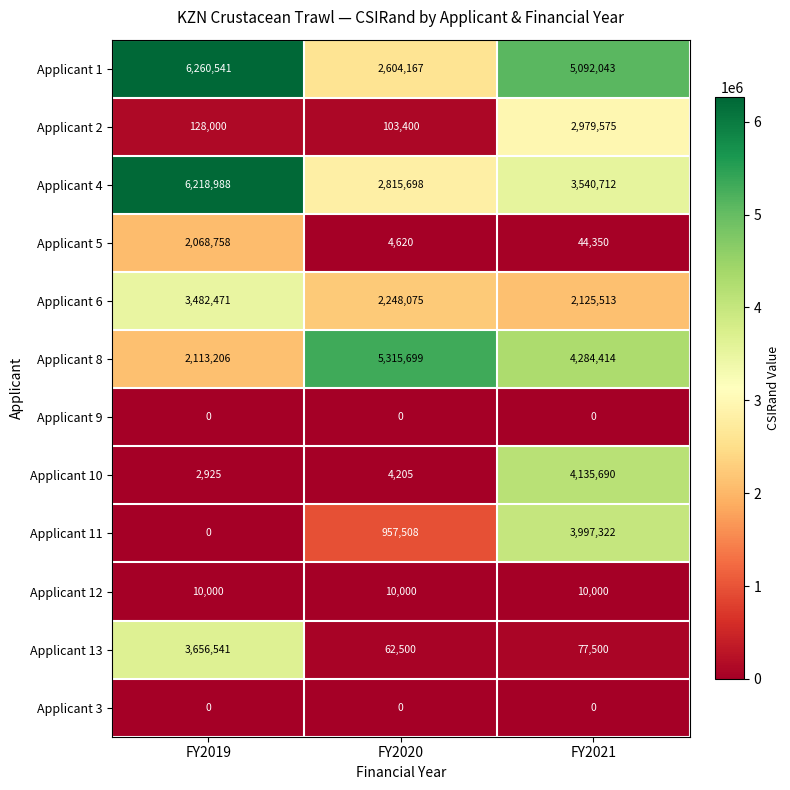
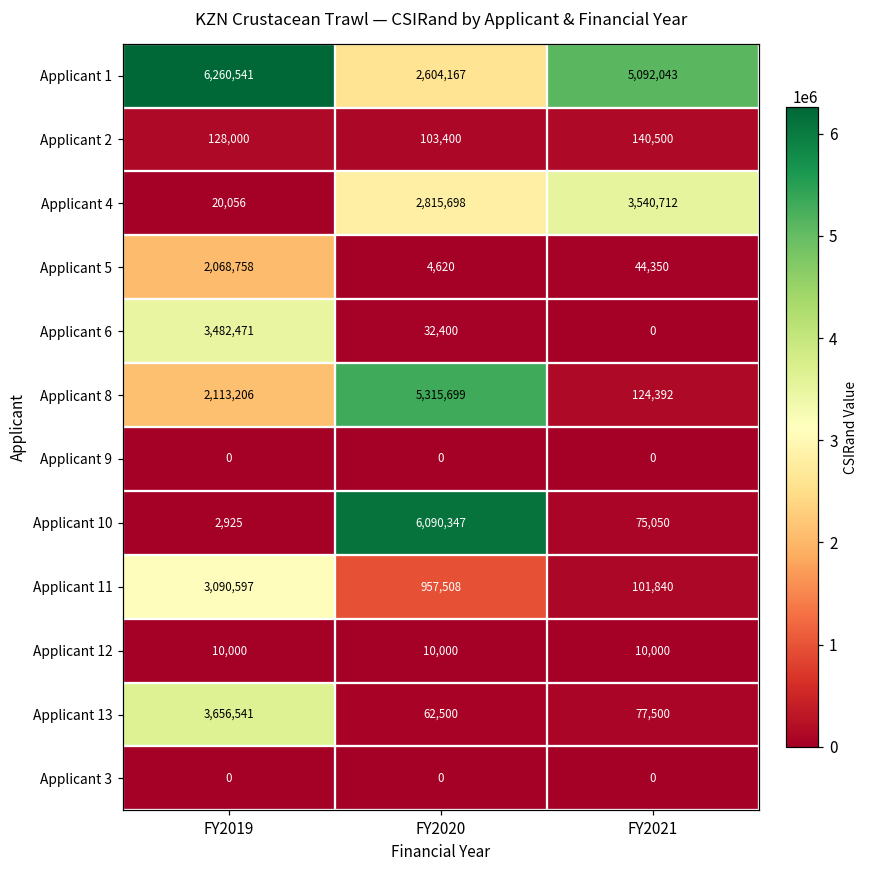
  {
    "Applicant 1": {
      "FY2019": "6,260,541",
      "FY2020": "2,604,167",
      "FY2021": "5,092,043"
    },
    "Applicant 2": {
      "FY2019": "128,000",
      "FY2020": "103,400",
-     "FY2021": "2,979,575"
+     "FY2021": "140,500"
    },
    "Applicant 4": {
-     "FY2019": "6,218,988",
+     "FY2019": "20,056",
      "FY2020": "2,815,698",
      "FY2021": "3,540,712"
    },
    "Applicant 5": {
      "FY2019": "2,068,758",
      "FY2020": "4,620",
      "FY2021": "44,350"
    },
    "Applicant 6": {
      "FY2019": "3,482,471",
-     "FY2020": "2,248,075",
-     "FY2021": "2,125,513"
+     "FY2020": "32,400",
+     "FY2021": "0"
    },
    "Applicant 8": {
      "FY2019": "2,113,206",
      "FY2020": "5,315,699",
-     "FY2021": "4,284,414"
+     "FY2021": "124,392"
    },
    "Applicant 9": {
      "FY2019": "0",
      "FY2020": "0",
      "FY2021": "0"
    },
    "Applicant 10": {
      "FY2019": "2,925",
-     "FY2020": "4,205",
-     "FY2021": "4,135,690"
+     "FY2020": "6,090,347",
+     "FY2021": "75,050"
    },
    "Applicant 11": {
-     "FY2019": "0",
+     "FY2019": "3,090,597",
      "FY2020": "957,508",
-     "FY2021": "3,997,322"
+     "FY2021": "101,840"
    },
    "Applicant 12": {
      "FY2019": "10,000",
      "FY2020": "10,000",
      "FY2021": "10,000"
    },
    "Applicant 13": {
      "FY2019": "3,656,541",
      "FY2020": "62,500",
      "FY2021": "77,500"
    },
    "Applicant 3": {
      "FY2019": "0",
      "FY2020": "0",
      "FY2021": "0"
    }
  }
